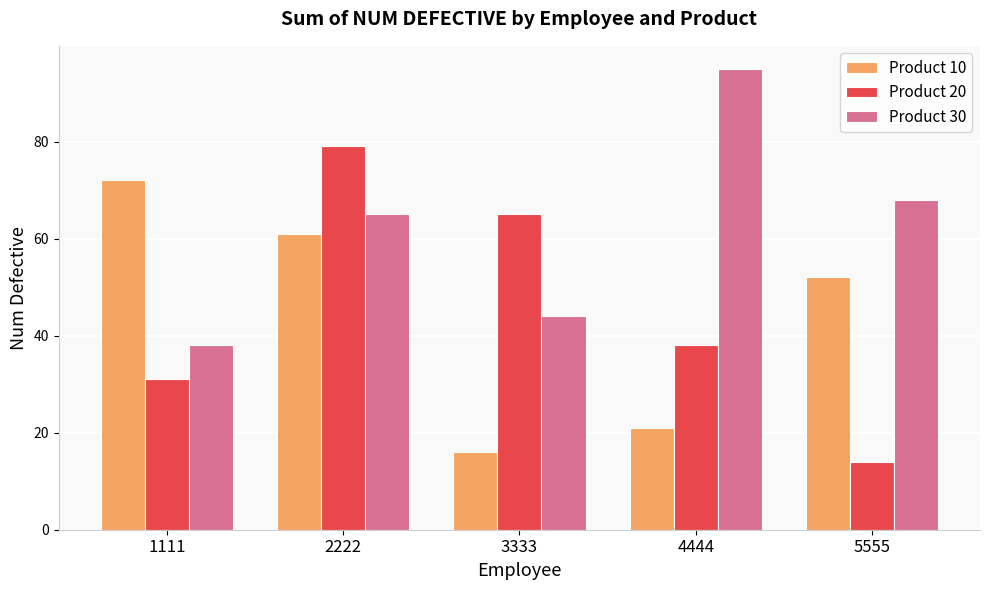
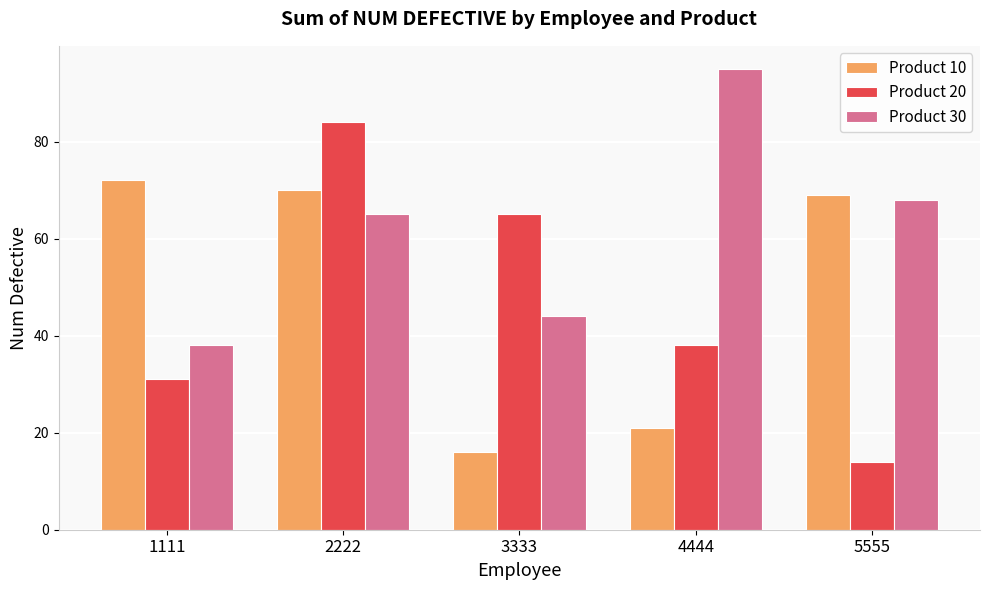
  {
    "Product 10": {
      "1111": 72,
-     "2222": 61,
+     "2222": 70,
      "3333": 16,
      "4444": 21,
-     "5555": 52
+     "5555": 69
    },
    "Product 20": {
      "1111": 31,
-     "2222": 79,
+     "2222": 84,
      "3333": 65,
      "4444": 38,
      "5555": 14
    },
    "Product 30": {
      "1111": 38,
      "2222": 65,
      "3333": 44,
      "4444": 95,
      "5555": 68
    }
  }
